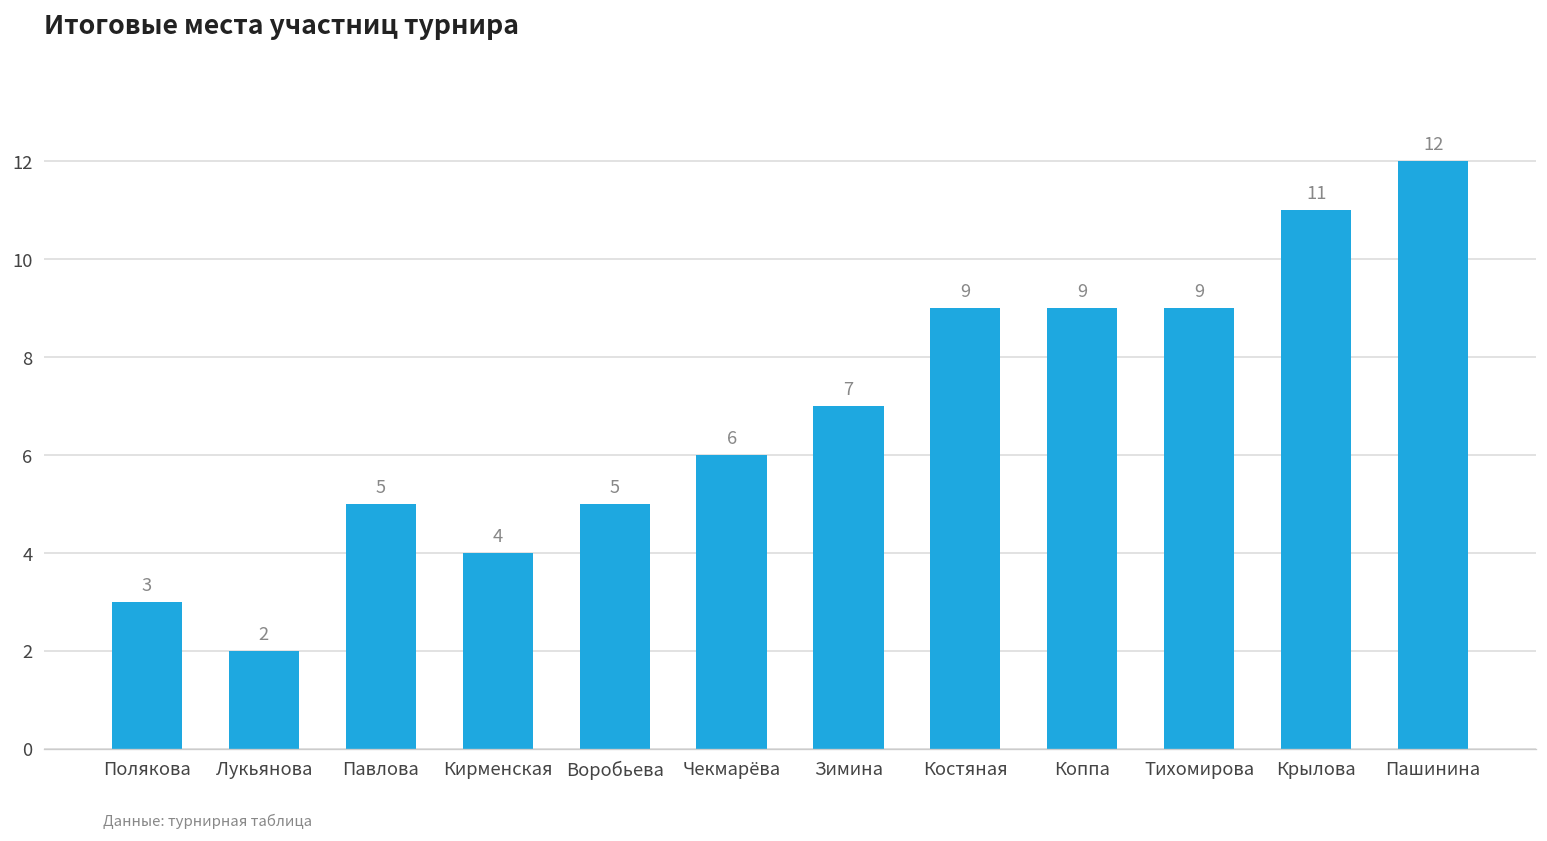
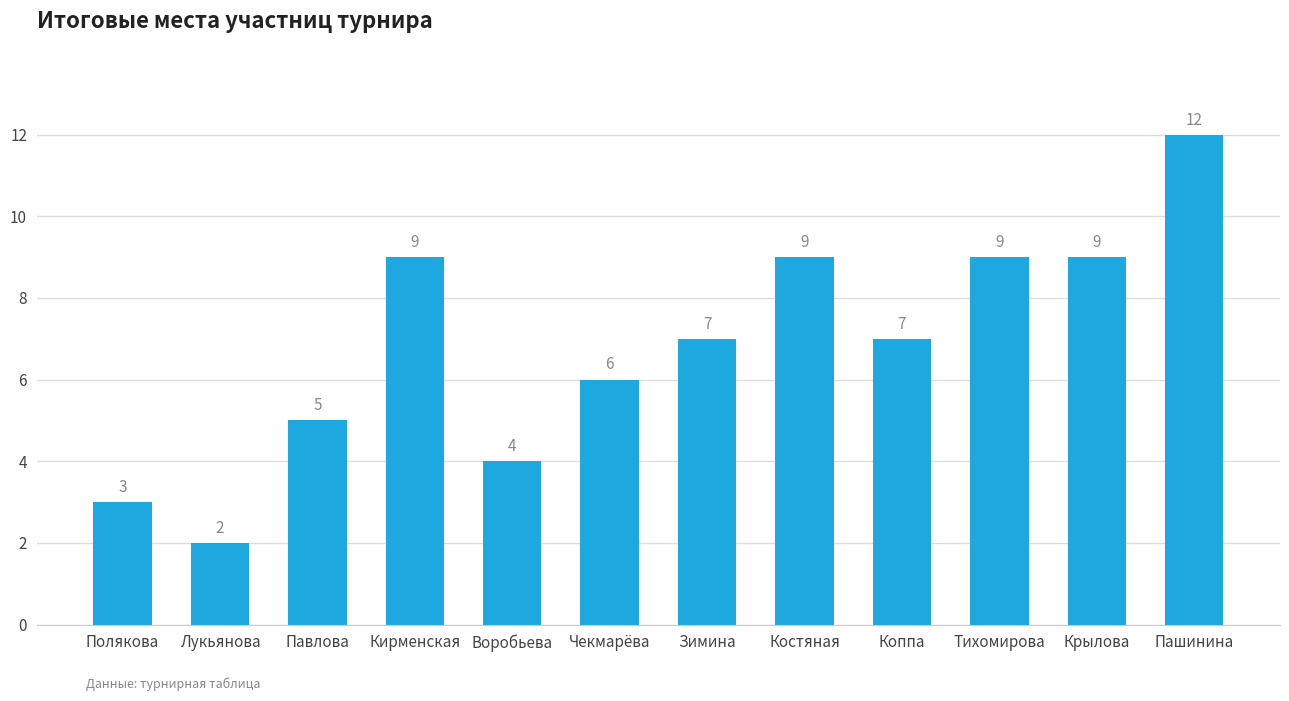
  {
    "Полякова": 3,
    "Лукьянова": 2,
    "Павлова": 5,
-   "Кирменская": 4,
-   "Воробьева": 5,
+   "Кирменская": 9,
+   "Воробьева": 4,
    "Чекмарёва": 6,
    "Зимина": 7,
    "Костяная": 9,
-   "Коппа": 9,
+   "Коппа": 7,
    "Тихомирова": 9,
-   "Крылова": 11,
+   "Крылова": 9,
    "Пашинина": 12
  }
